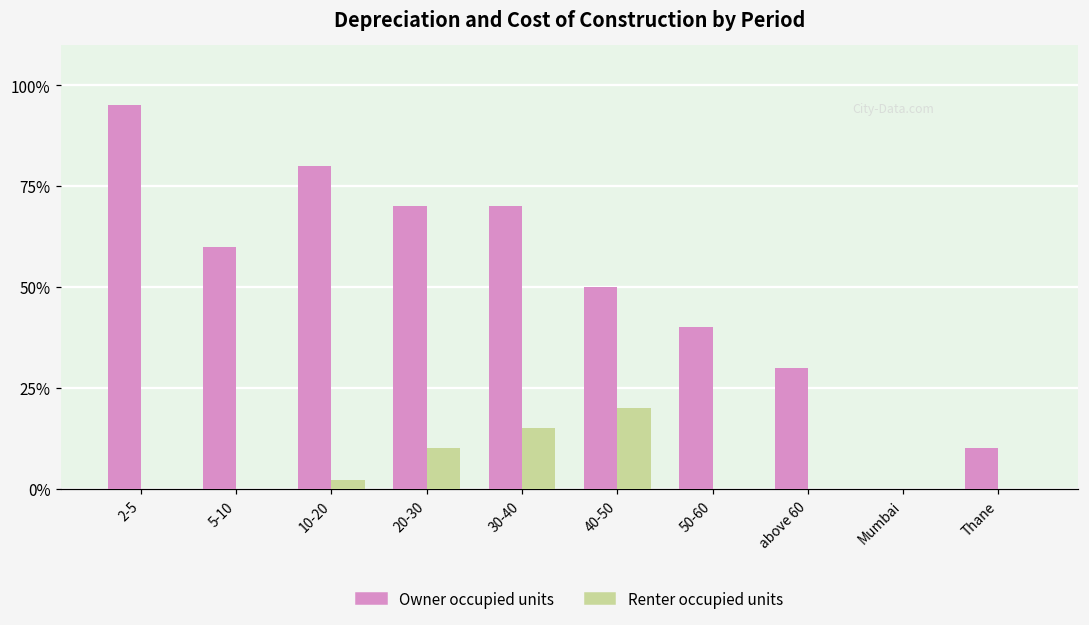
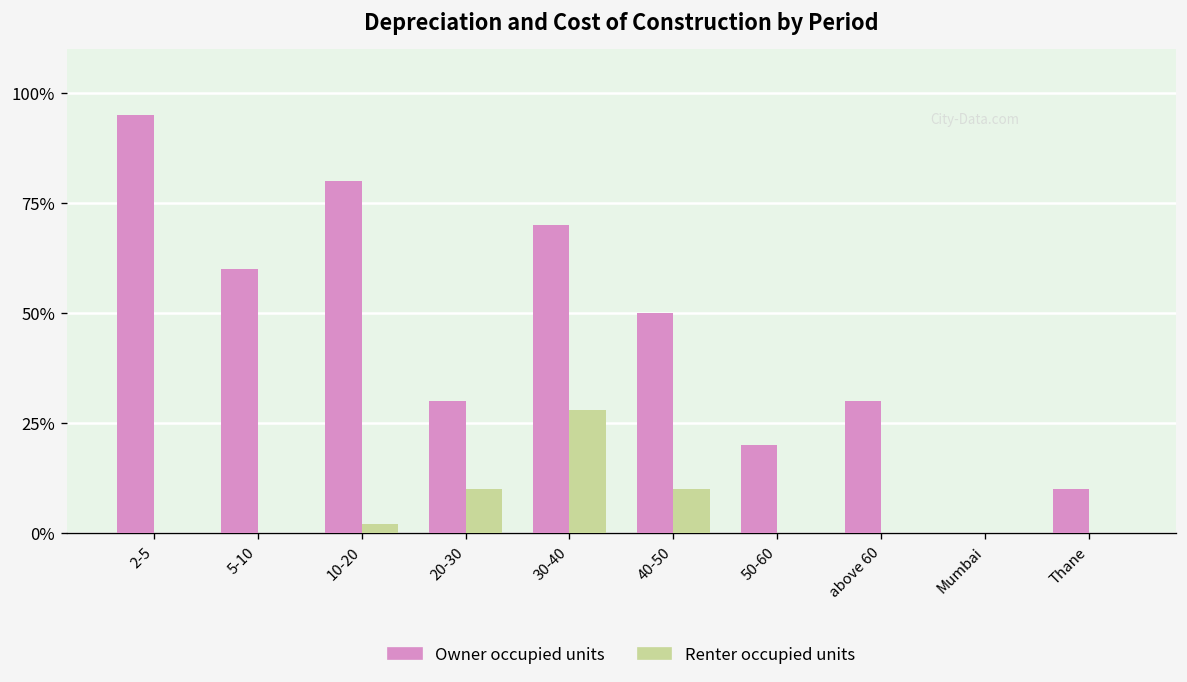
  {
    "Owner occupied units": {
      "2-5": "95%",
      "5-10": "60%",
      "10-20": "80%",
-     "20-30": "70%",
+     "20-30": "30%",
      "30-40": "70%",
      "40-50": "50%",
-     "50-60": "40%",
+     "50-60": "20%",
      "above 60": "30%",
      "Mumbai": "0%",
      "Thane": "10%"
    },
    "Renter occupied units": {
      "2-5": "0%",
      "5-10": "0%",
      "10-20": "2%",
      "20-30": "10%",
-     "30-40": "15%",
-     "40-50": "20%",
+     "30-40": "28%",
+     "40-50": "10%",
      "50-60": "0%",
      "above 60": "0%",
      "Mumbai": "0%",
      "Thane": "0%"
    }
  }
